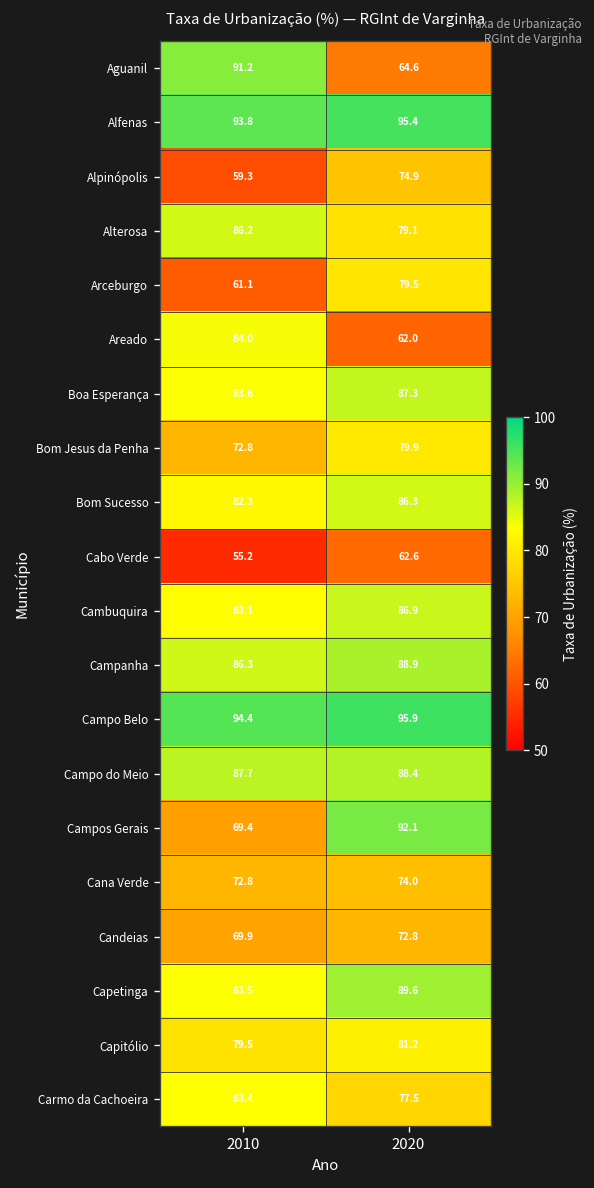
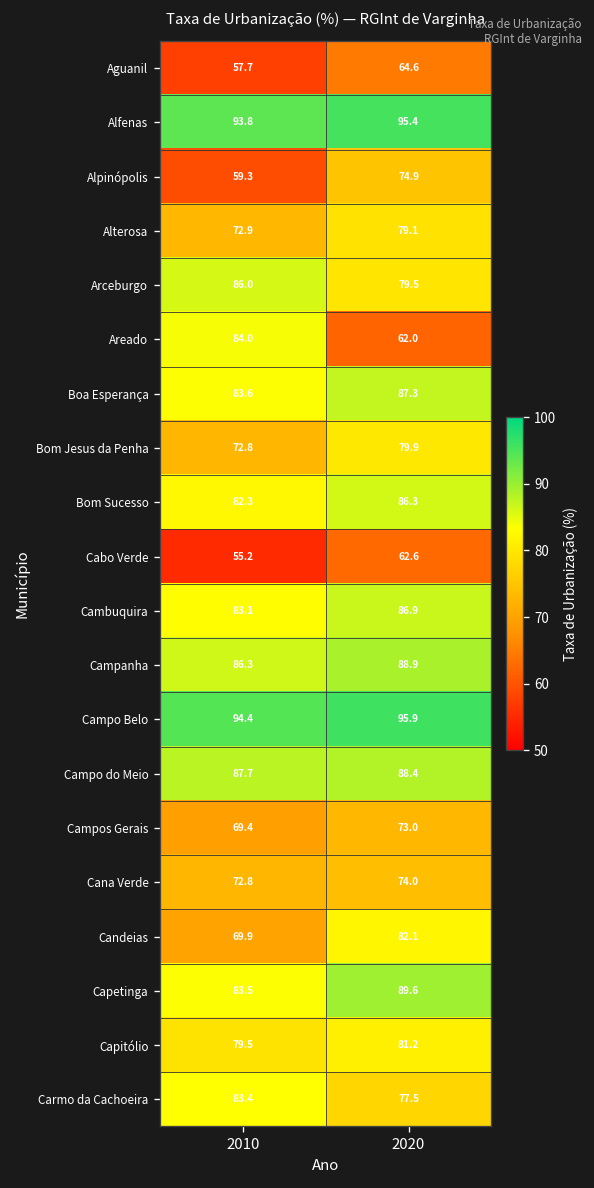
  {
    "Aguanil": {
-     "2010": 91.2,
+     "2010": 57.7,
      "2020": 64.6
    },
    "Alfenas": {
      "2010": 93.8,
      "2020": 95.4
    },
    "Alpinópolis": {
      "2010": 59.3,
      "2020": 74.9
    },
    "Alterosa": {
-     "2010": 86.2,
+     "2010": 72.9,
      "2020": 79.1
    },
    "Arceburgo": {
-     "2010": 61.1,
+     "2010": 86.0,
      "2020": 79.5
    },
    "Areado": {
      "2010": 84.0,
      "2020": 62.0
    },
    "Boa Esperança": {
      "2010": 83.6,
      "2020": 87.3
    },
    "Bom Jesus da Penha": {
      "2010": 72.8,
      "2020": 79.9
    },
    "Bom Sucesso": {
      "2010": 82.3,
      "2020": 86.3
    },
    "Cabo Verde": {
      "2010": 55.2,
      "2020": 62.6
    },
    "Cambuquira": {
      "2010": 83.1,
      "2020": 86.9
    },
    "Campanha": {
      "2010": 86.3,
      "2020": 88.9
    },
    "Campo Belo": {
      "2010": 94.4,
      "2020": 95.9
    },
    "Campo do Meio": {
      "2010": 87.7,
      "2020": 88.4
    },
    "Campos Gerais": {
      "2010": 69.4,
-     "2020": 92.1
+     "2020": 73.0
    },
    "Cana Verde": {
      "2010": 72.8,
      "2020": 74.0
    },
    "Candeias": {
      "2010": 69.9,
-     "2020": 72.8
+     "2020": 82.1
    },
    "Capetinga": {
      "2010": 83.5,
      "2020": 89.6
    },
    "Capitólio": {
      "2010": 79.5,
      "2020": 81.2
    },
    "Carmo da Cachoeira": {
      "2010": 83.4,
      "2020": 77.5
    }
  }
